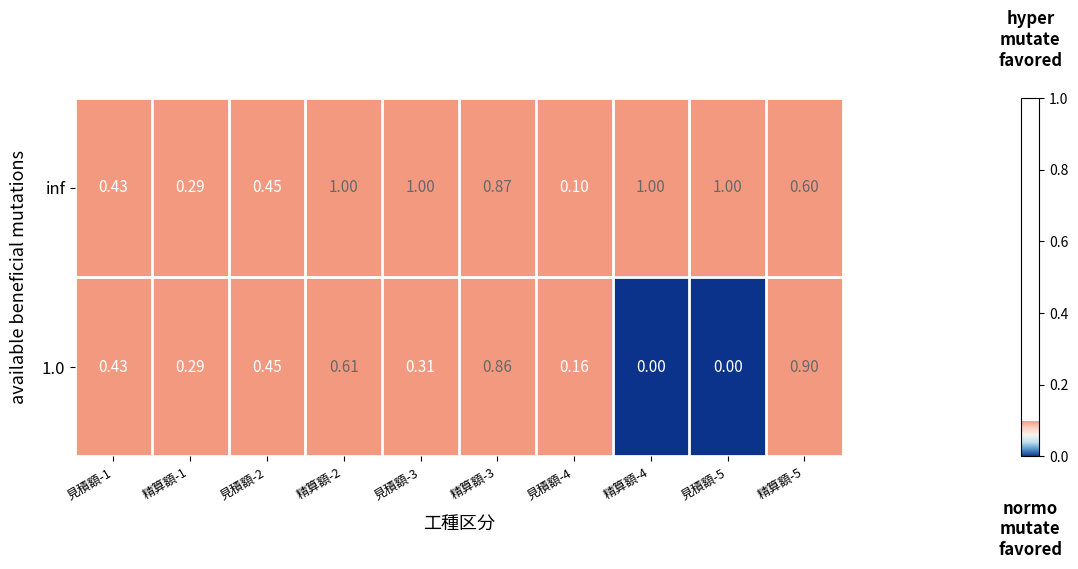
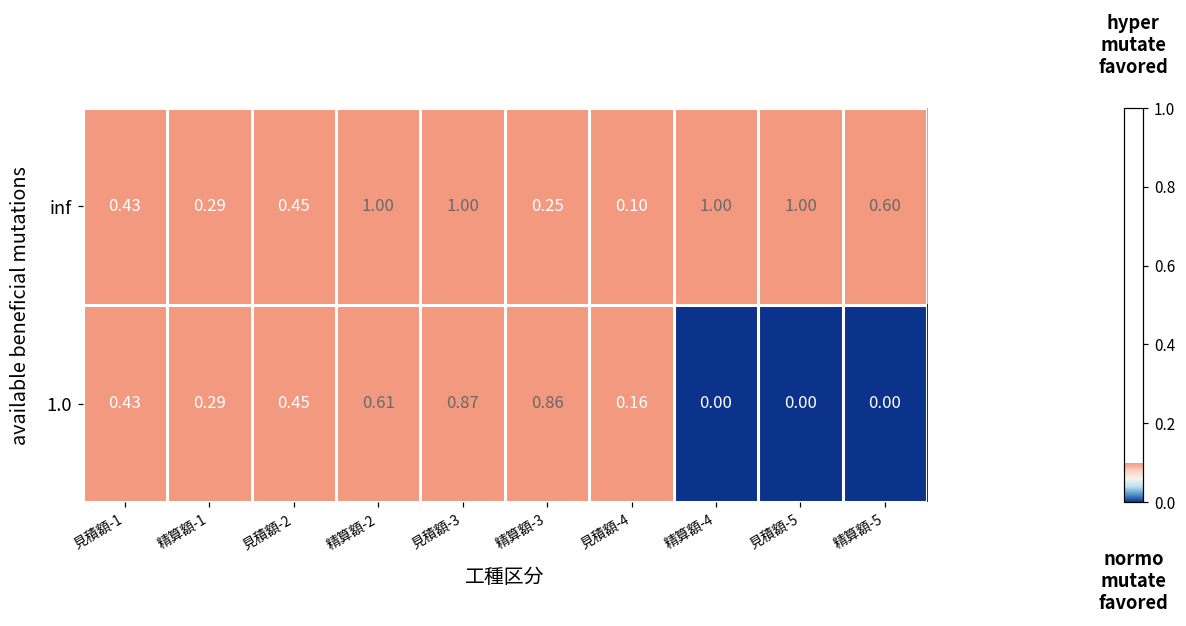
  {
    "inf": {
      "見積額-1": 0.43,
      "精算額-1": 0.29,
      "見積額-2": 0.45,
      "精算額-2": 1.00,
      "見積額-3": 1.00,
-     "精算額-3": 0.87,
+     "精算額-3": 0.25,
      "見積額-4": 0.10,
      "精算額-4": 1.00,
      "見積額-5": 1.00,
      "精算額-5": 0.60
    },
    "1.0": {
      "見積額-1": 0.43,
      "精算額-1": 0.29,
      "見積額-2": 0.45,
      "精算額-2": 0.61,
-     "見積額-3": 0.31,
+     "見積額-3": 0.87,
      "精算額-3": 0.86,
      "見積額-4": 0.16,
      "精算額-4": 0.00,
      "見積額-5": 0.00,
-     "精算額-5": 0.90
+     "精算額-5": 0.00
    }
  }
